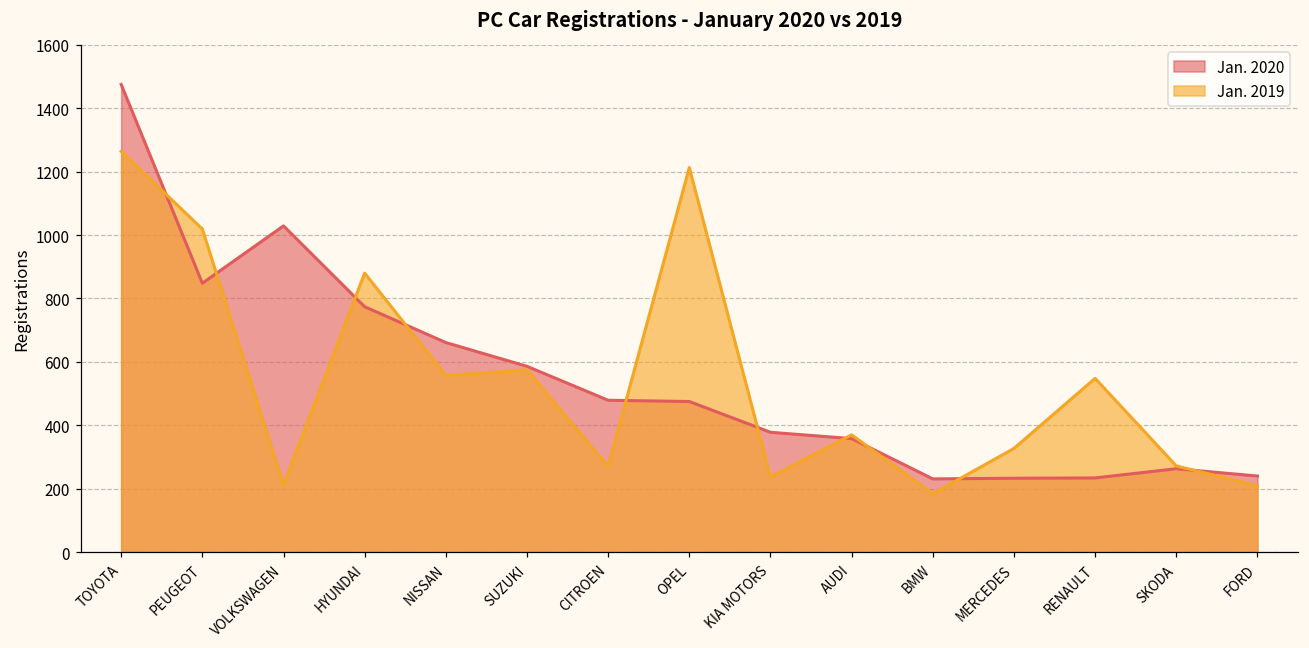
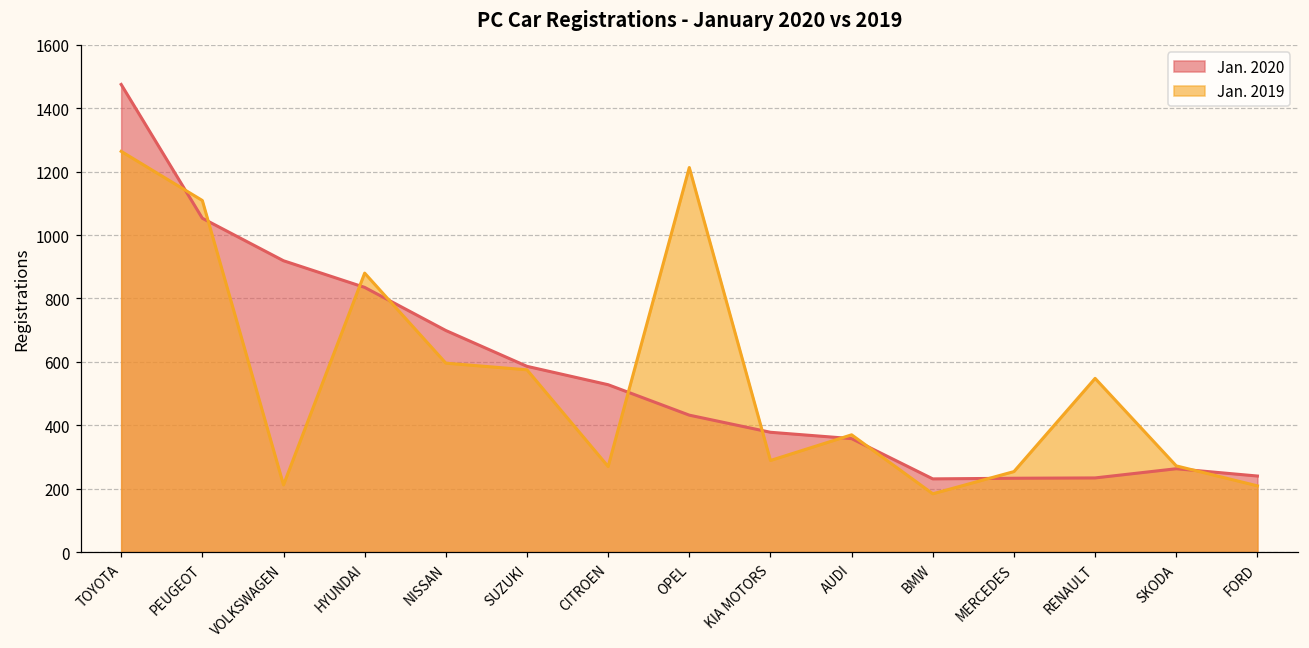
  {
    "Jan. 2020": {
      "TOYOTA": 1480,
-     "PEUGEOT": 850,
-     "VOLKSWAGEN": 1030,
-     "HYUNDAI": 770,
-     "NISSAN": 660,
+     "PEUGEOT": 1050,
+     "VOLKSWAGEN": 920,
+     "HYUNDAI": 840,
+     "NISSAN": 700,
      "SUZUKI": 590,
-     "CITROEN": 480,
-     "OPEL": 480,
+     "CITROEN": 530,
+     "OPEL": 430,
      "KIA MOTORS": 380,
      "AUDI": 360,
      "BMW": 230,
      "MERCEDES": 230,
      "RENAULT": 230,
      "SKODA": 260,
      "FORD": 240
    },
    "Jan. 2019": {
      "TOYOTA": 1260,
-     "PEUGEOT": 1020,
+     "PEUGEOT": 1110,
      "VOLKSWAGEN": 210,
      "HYUNDAI": 880,
-     "NISSAN": 560,
+     "NISSAN": 600,
      "SUZUKI": 580,
      "CITROEN": 270,
      "OPEL": 1210,
-     "KIA MOTORS": 240,
+     "KIA MOTORS": 290,
      "AUDI": 370,
      "BMW": 180,
-     "MERCEDES": 330,
+     "MERCEDES": 250,
      "RENAULT": 550,
      "SKODA": 270,
      "FORD": 210
    }
  }
